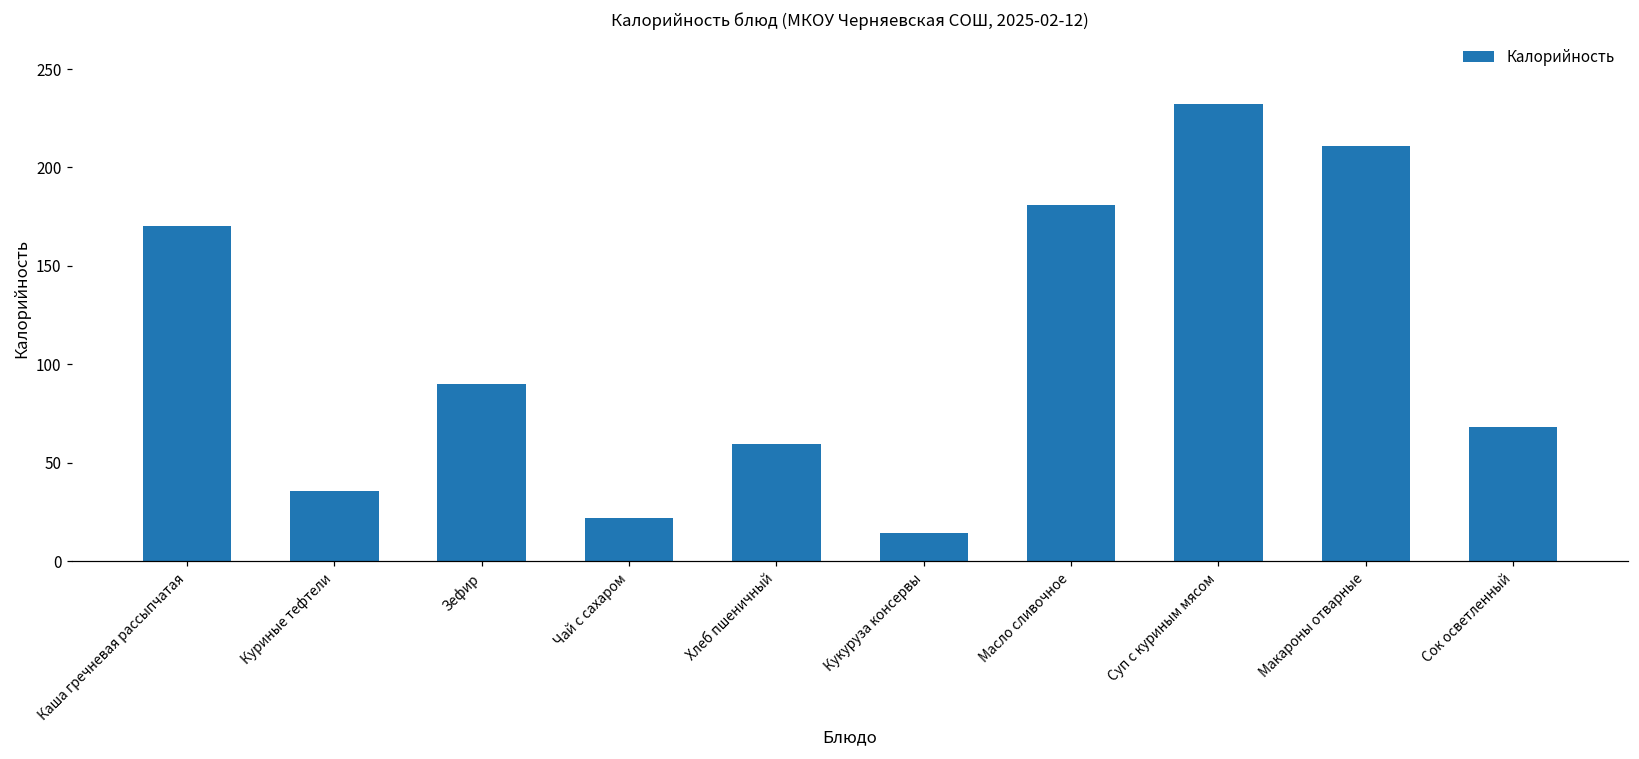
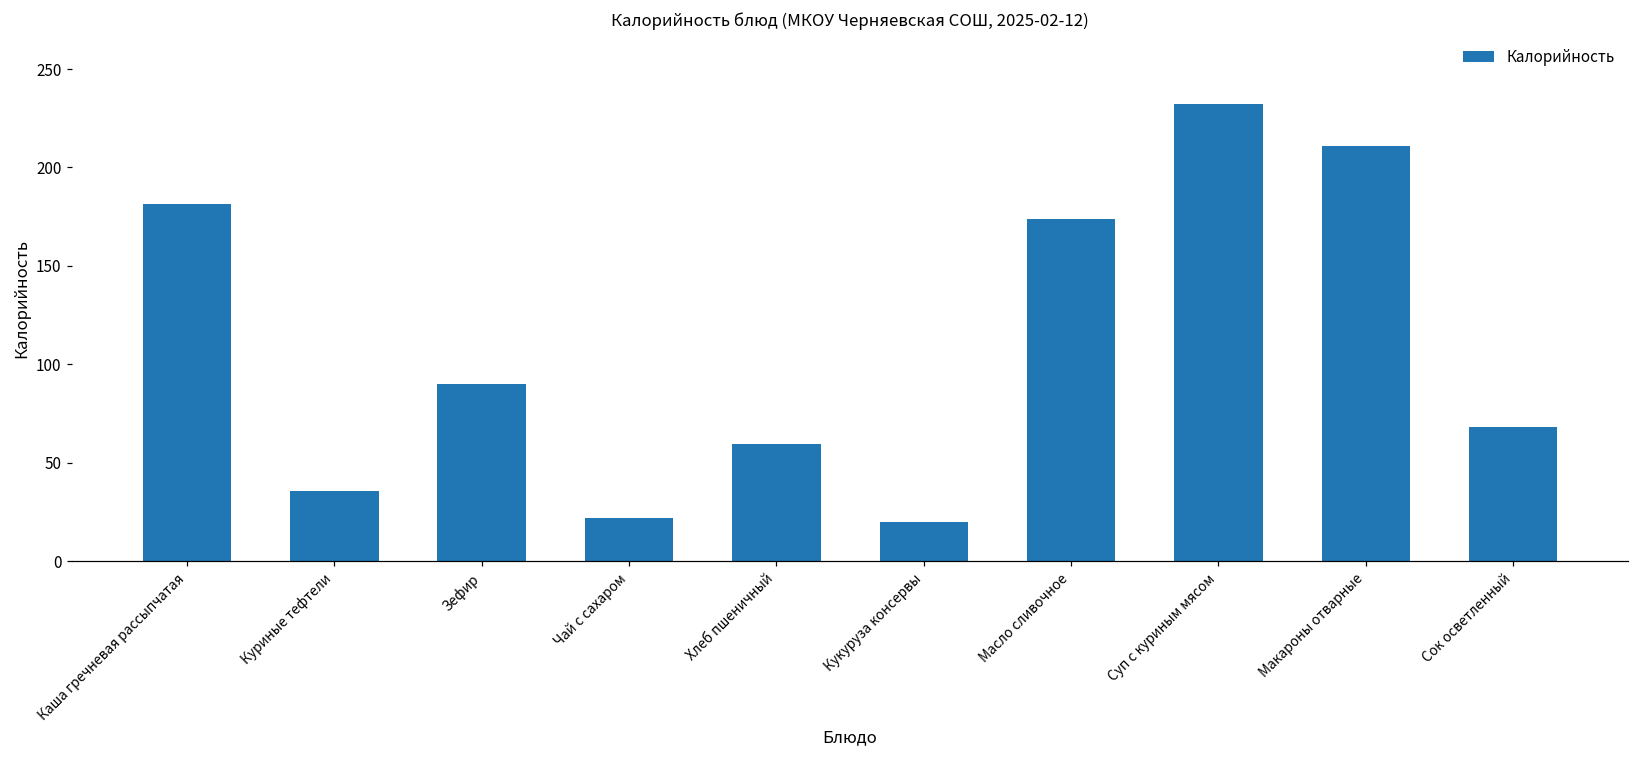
  {
-   "Каша гречневая рассыпчатая": 170,
+   "Каша гречневая рассыпчатая": 182,
    "Куриные тефтели": 36,
    "Зефир": 90,
    "Чай с сахаром": 22,
    "Хлеб пшеничный": 59,
-   "Кукуруза консервы": 14,
-   "Масло сливочное": 181,
+   "Кукуруза консервы": 20,
+   "Масло сливочное": 174,
    "Суп с куриным мясом": 232,
    "Макароны отварные": 211,
    "Сок осветленный": 68
  }
